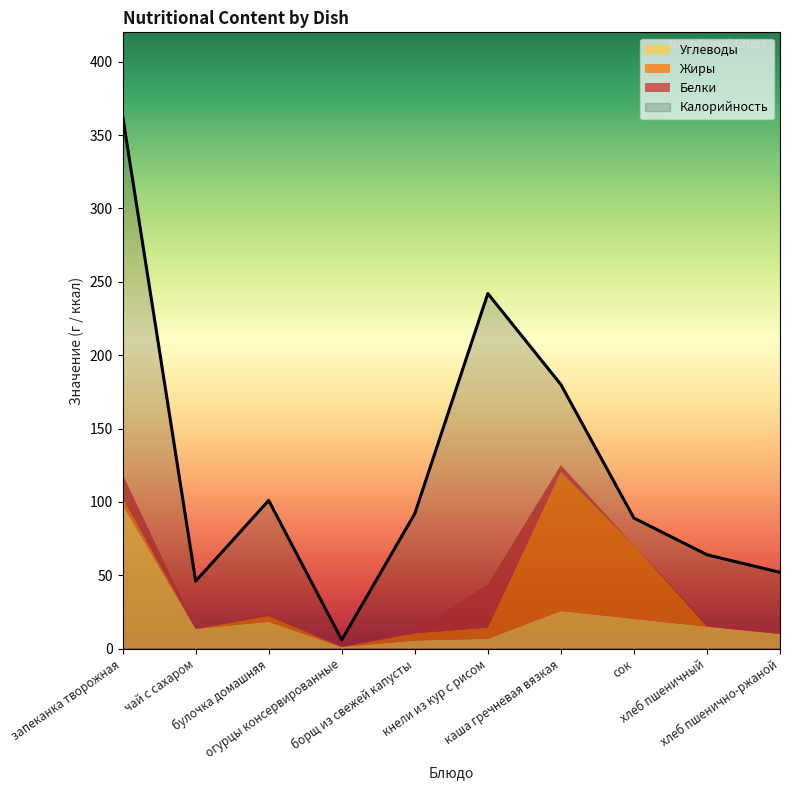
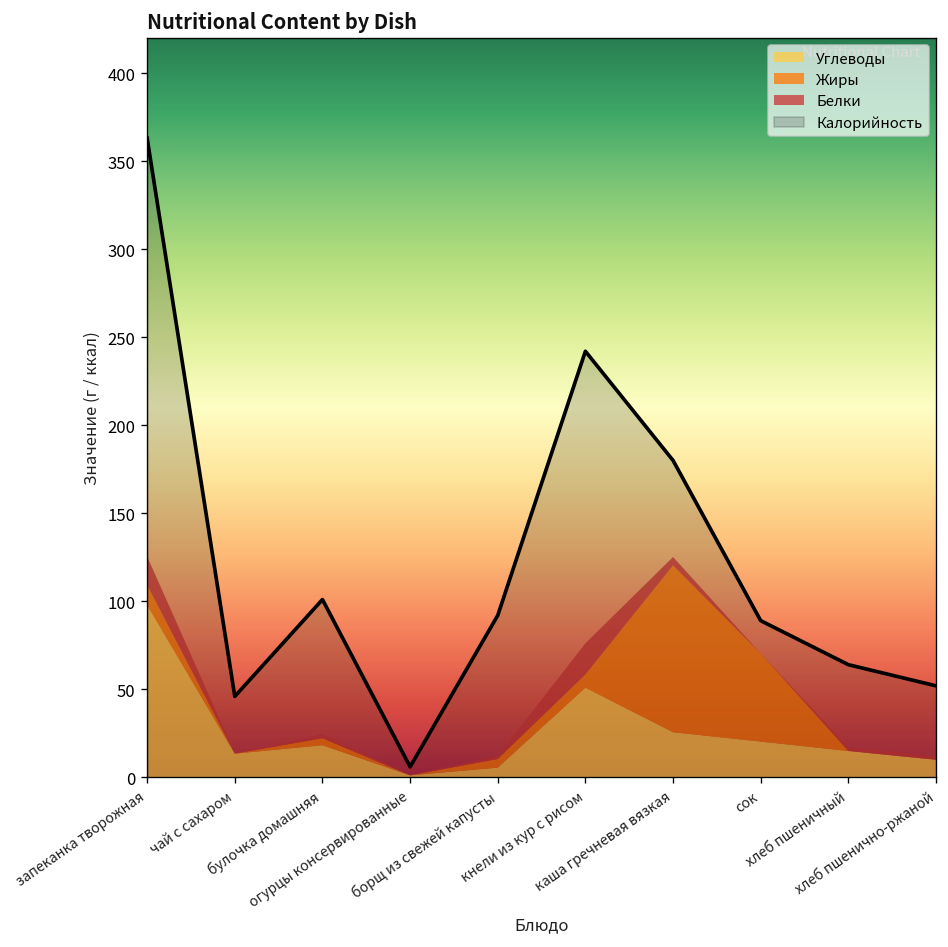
  {
    "Углеводы": {
      "запеканка творожная": 98,
      "булочка домашняя": 18,
      "борщ из свежей капусты": 6,
-     "кнели из кур с рисом": 7,
+     "кнели из кур с рисом": 51,
      "каша гречневая вязкая": 26,
      "сок": 20
    },
    "Жиры": {
-     "запеканка творожная": 5,
+     "запеканка творожная": 11,
      "булочка домашняя": 4,
      "кнели из кур с рисом": 8,
      "каша гречневая вязкая": 95
    },
    "Белки": {
      "запеканка творожная": 16,
      "булочка домашняя": 2,
-     "кнели из кур с рисом": 29,
+     "кнели из кур с рисом": 18,
      "каша гречневая вязкая": 5,
      "хлеб пшеничный": 2,
      "хлеб пшенично-ржаной": 2
    },
    "Калорийность": {
      "запеканка творожная": 363,
      "чай с сахаром": 46,
      "булочка домашняя": 101,
      "огурцы консервированные": 6,
      "борщ из свежей капусты": 92,
      "кнели из кур с рисом": 242,
      "каша гречневая вязкая": 180,
      "сок": 89,
      "хлеб пшеничный": 64,
      "хлеб пшенично-ржаной": 52
    }
  }
